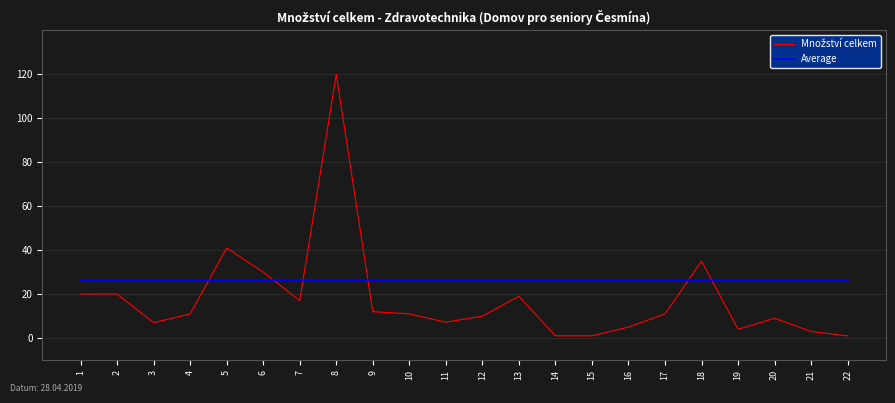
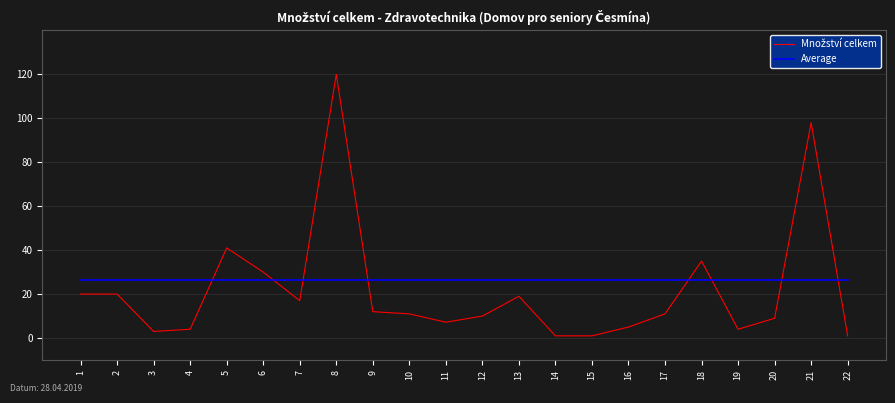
  {
    "Množství celkem": {
      "1": 20,
      "2": 20,
-     "3": 7,
-     "4": 11,
+     "3": 3,
+     "4": 4,
      "5": 41,
      "6": 30,
      "7": 17,
      "8": 120,
      "9": 12,
      "10": 11,
      "11": 7,
      "12": 10,
      "13": 19,
      "14": 1,
      "15": 1,
      "16": 5,
      "17": 11,
      "18": 35,
      "19": 4,
      "20": 9,
-     "21": 3,
+     "21": 98,
      "22": 1
    },
    "Average": {
      "1": 27,
      "2": 27,
      "3": 27,
      "4": 27,
      "5": 27,
      "6": 27,
      "7": 27,
      "8": 27,
      "9": 27,
      "10": 27,
      "11": 27,
      "12": 27,
      "13": 27,
      "14": 27,
      "15": 27,
      "16": 27,
      "17": 27,
      "18": 27,
      "19": 27,
      "20": 27,
      "21": 27,
      "22": 27
    }
  }
